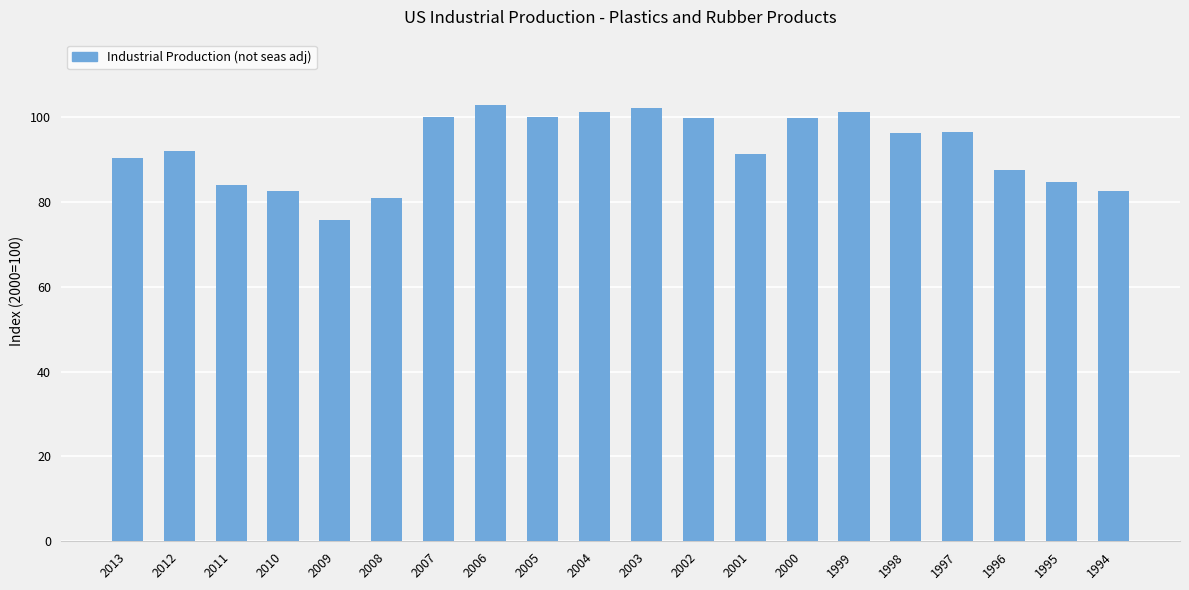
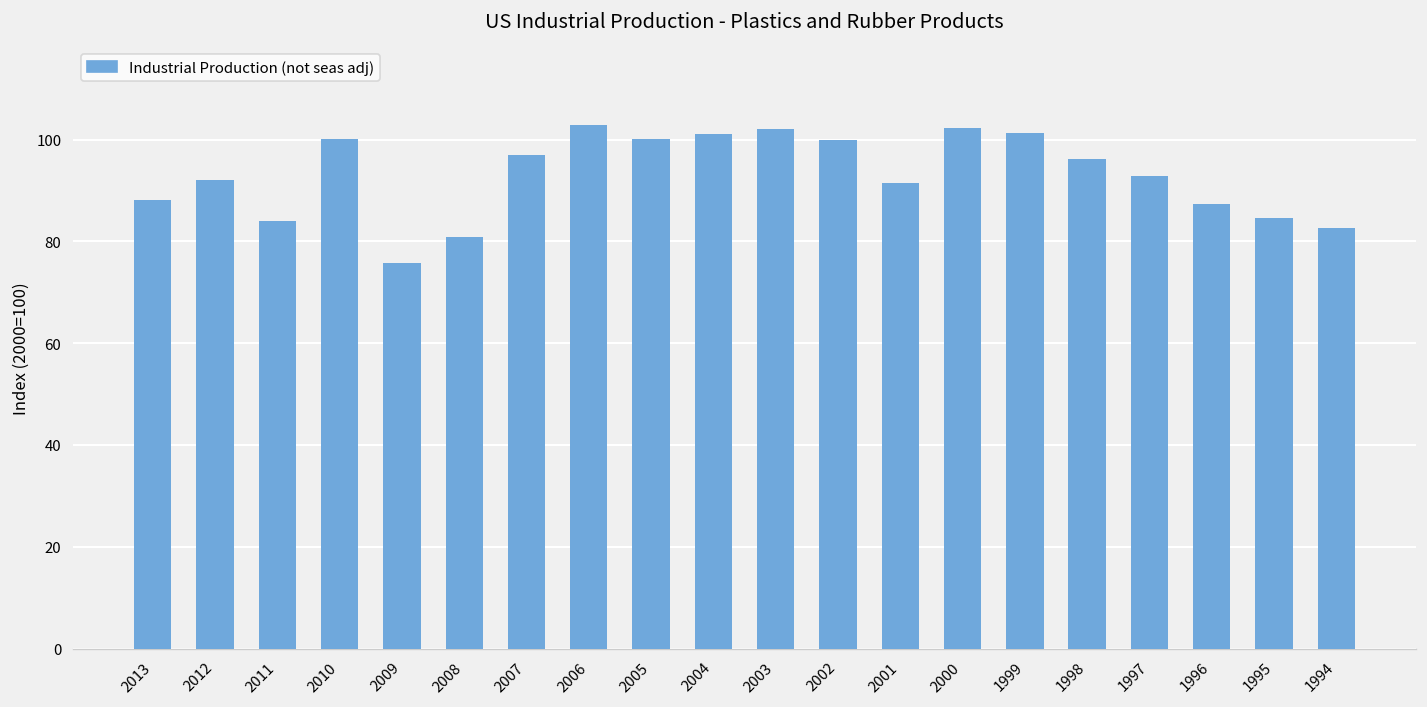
  {
-   "2013": 90,
+   "2013": 88,
    "2012": 92,
    "2011": 84,
-   "2010": 83,
+   "2010": 100,
    "2009": 76,
    "2008": 81,
-   "2007": 100,
+   "2007": 97,
    "2006": 103,
    "2005": 100,
    "2004": 101,
    "2003": 102,
    "2002": 100,
    "2001": 91,
-   "2000": 100,
+   "2000": 102,
    "1999": 101,
    "1998": 96,
-   "1997": 97,
+   "1997": 93,
    "1996": 87,
    "1995": 85,
    "1994": 83
  }
